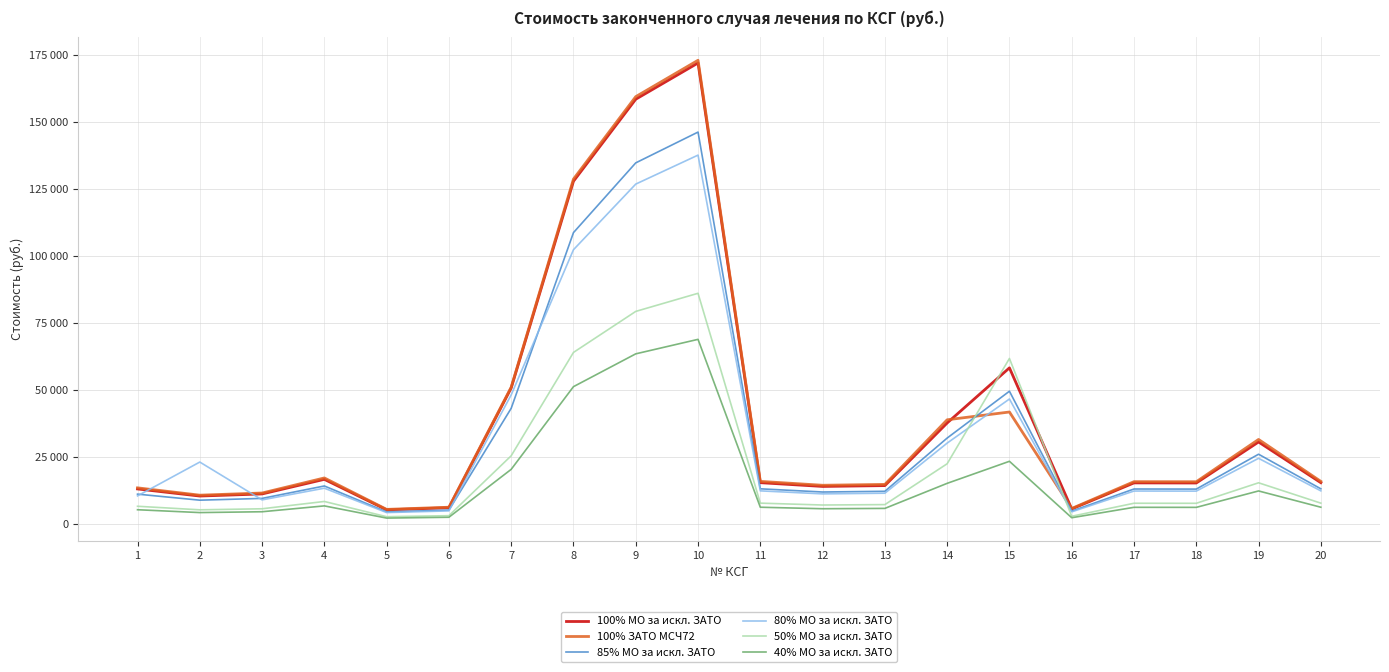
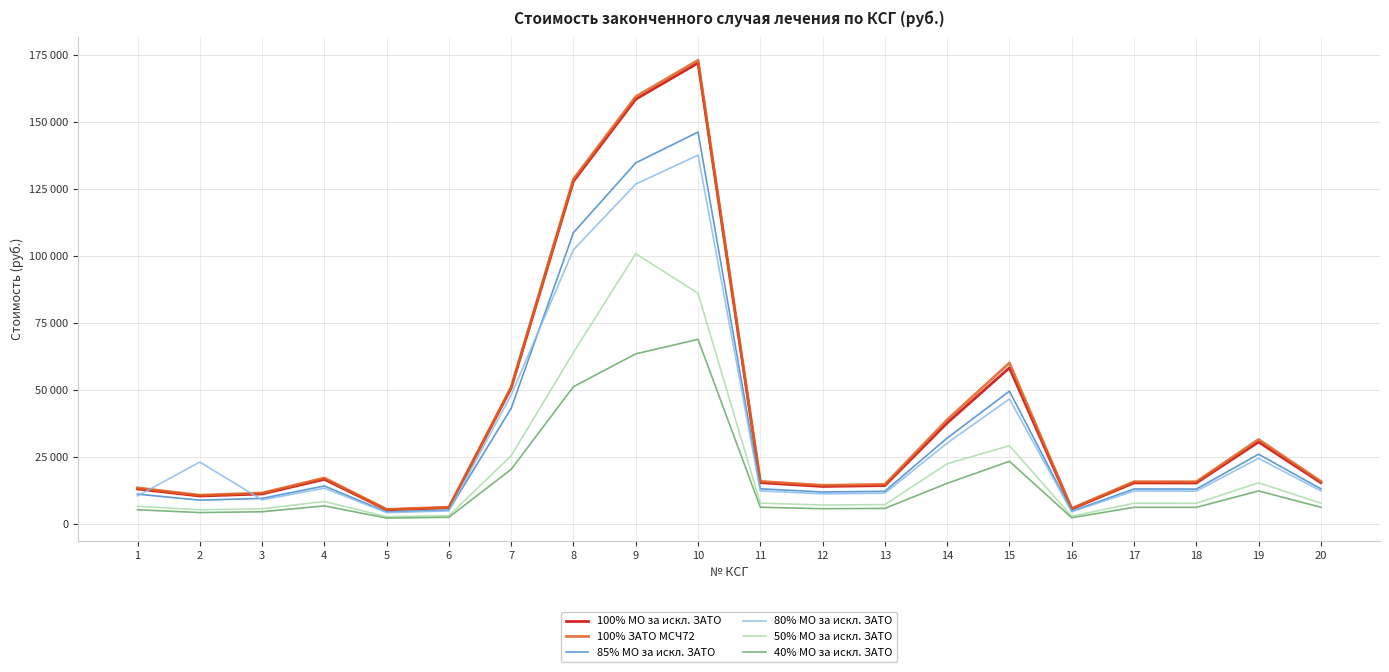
  {
    "100% МО за искл. ЗАТО": {
      "10": 172000,
      "14": 38000,
      "15": 58000
    },
    "100% ЗАТО МСЧ72": {
      "10": 173000,
      "14": 39000,
-     "15": 42000
+     "15": 60000
    },
    "85% МО за искл. ЗАТО": {
      "2": 9000,
      "7": 43000,
      "8": 109000,
      "9": 135000,
      "10": 146000,
      "14": 32000,
      "15": 49000,
      "19": 26000
    },
    "80% МО за искл. ЗАТО": {
      "2": 23000,
      "7": 48000,
      "8": 102000,
      "9": 127000,
      "10": 137000,
      "14": 30000,
      "15": 46000,
      "19": 24000
    },
    "50% МО за искл. ЗАТО": {
      "1": 6000,
      "2": 5000,
      "3": 6000,
      "4": 8000,
      "7": 25000,
      "8": 64000,
-     "9": 79000,
+     "9": 101000,
      "10": 86000,
      "11": 8000,
      "12": 7000,
      "13": 7000,
      "14": 22000,
-     "15": 62000,
+     "15": 29000,
      "17": 8000,
      "18": 8000,
      "19": 15000,
      "20": 8000
    },
    "40% МО за искл. ЗАТО": {
      "1": 5000,
      "2": 4000,
      "3": 4000,
      "4": 7000,
      "7": 20000,
      "8": 51000,
      "9": 63000,
      "10": 69000,
      "11": 6000,
      "12": 6000,
      "13": 6000,
      "14": 15000,
      "15": 23000,
      "17": 6000,
      "18": 6000,
      "19": 12000,
      "20": 6000
    }
  }
